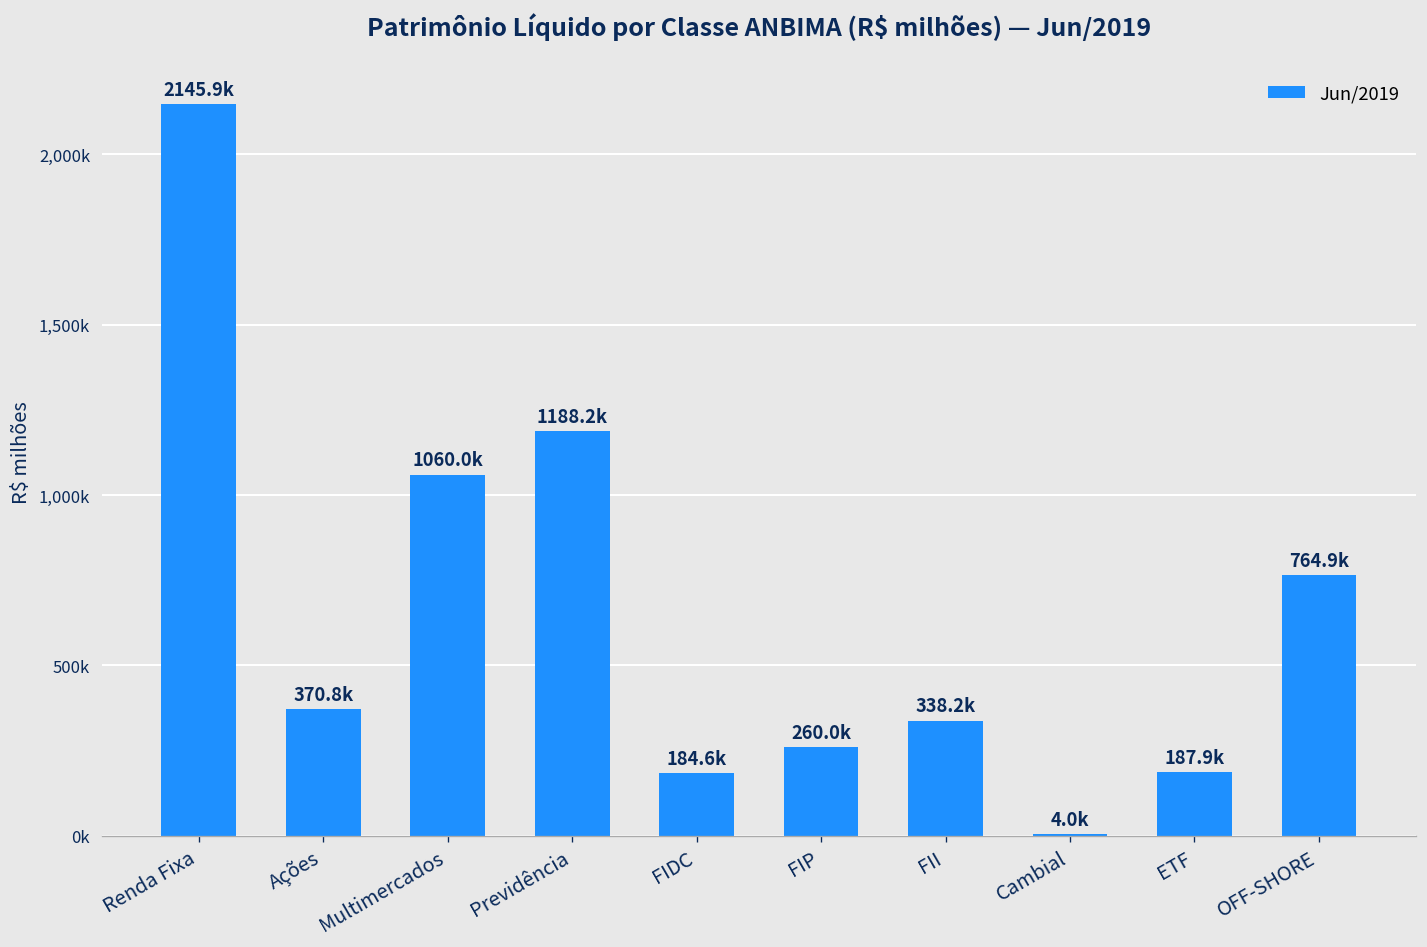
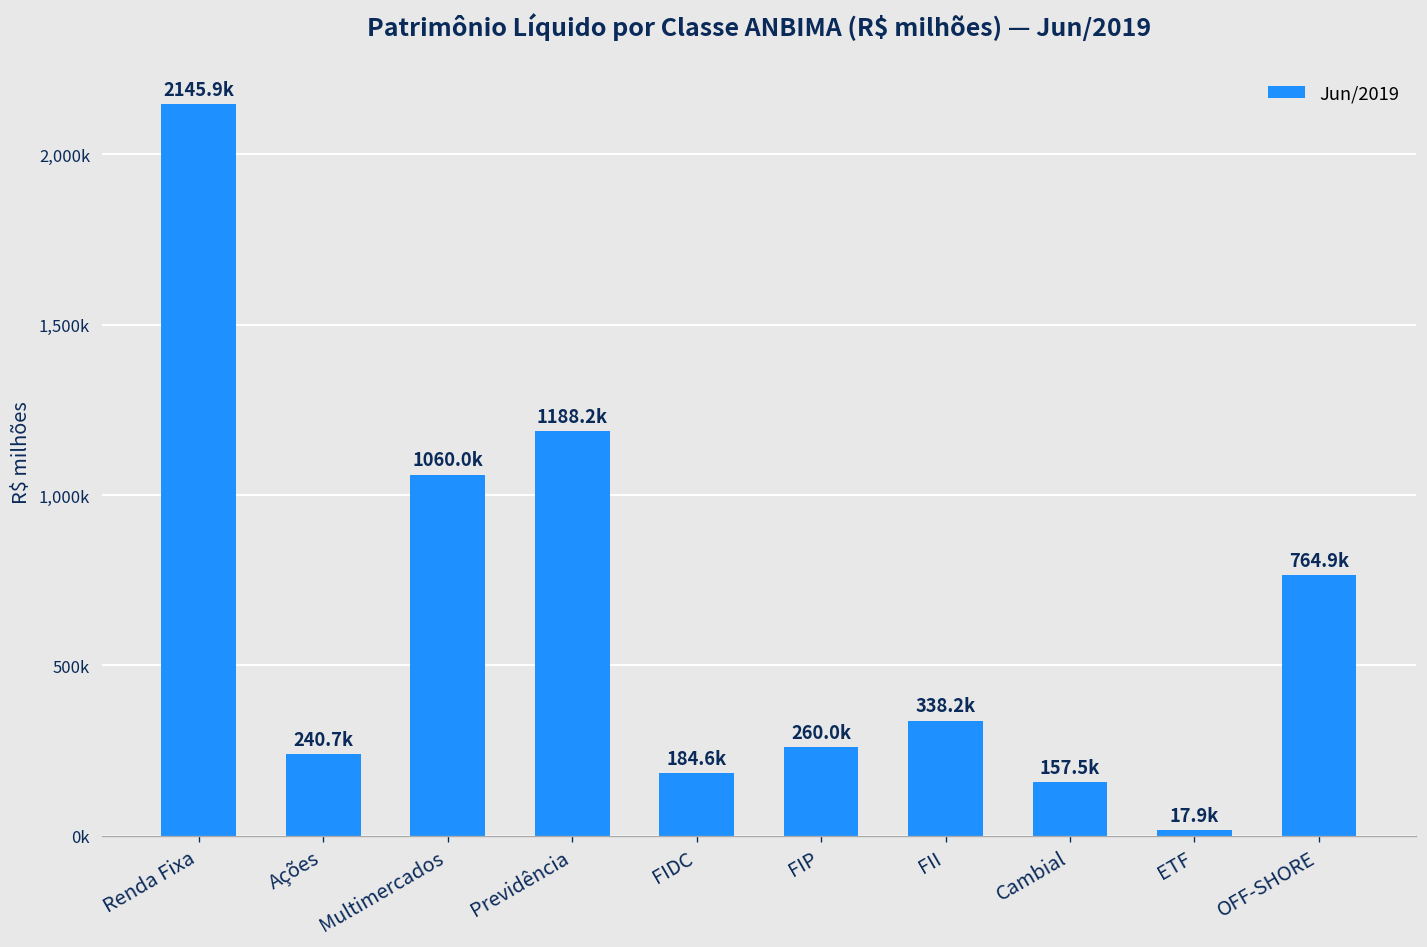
  {
    "Renda Fixa": "2145.9k",
-   "Ações": "370.8k",
+   "Ações": "240.7k",
    "Multimercados": "1060.0k",
    "Previdência": "1188.2k",
    "FIDC": "184.6k",
    "FIP": "260.0k",
    "FII": "338.2k",
-   "Cambial": "4.0k",
-   "ETF": "187.9k",
+   "Cambial": "157.5k",
+   "ETF": "17.9k",
    "OFF-SHORE": "764.9k"
  }
